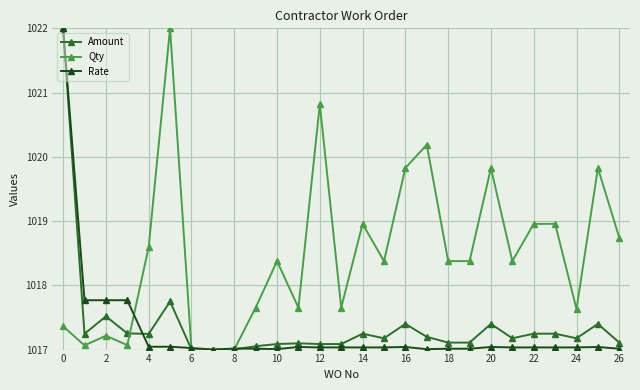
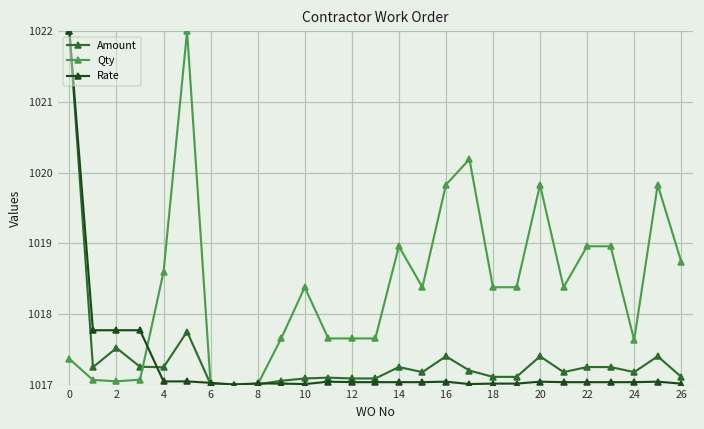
  {
    "Qty": {
      "0": 1017.4,
-     "2": 1017.2,
+     "2": 1017.0,
      "4": 1018.6,
      "10": 1018.4,
-     "12": 1020.8,
+     "12": 1017.7,
      "14": 1019.0,
      "16": 1019.8,
      "18": 1018.4,
      "20": 1019.8,
      "22": 1019.0,
      "24": 1017.6,
      "26": 1018.7
    }
  }
